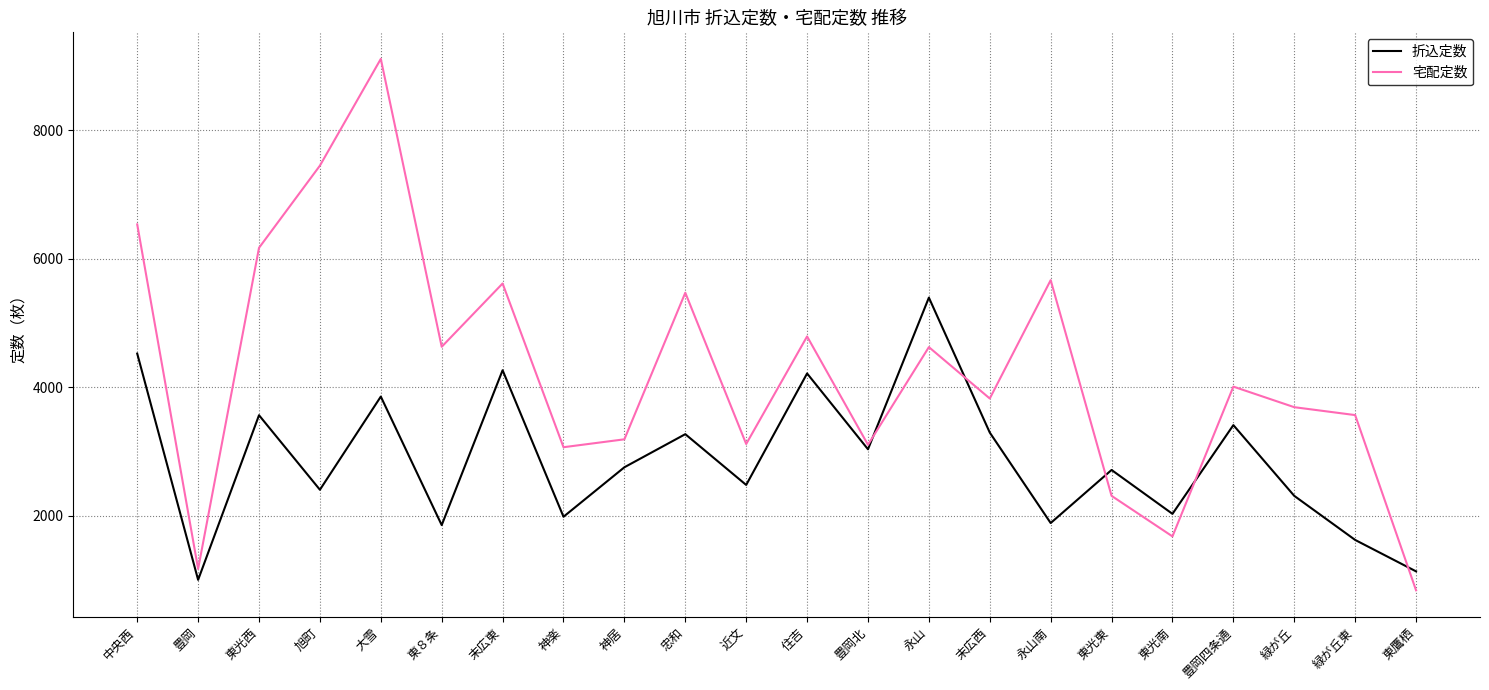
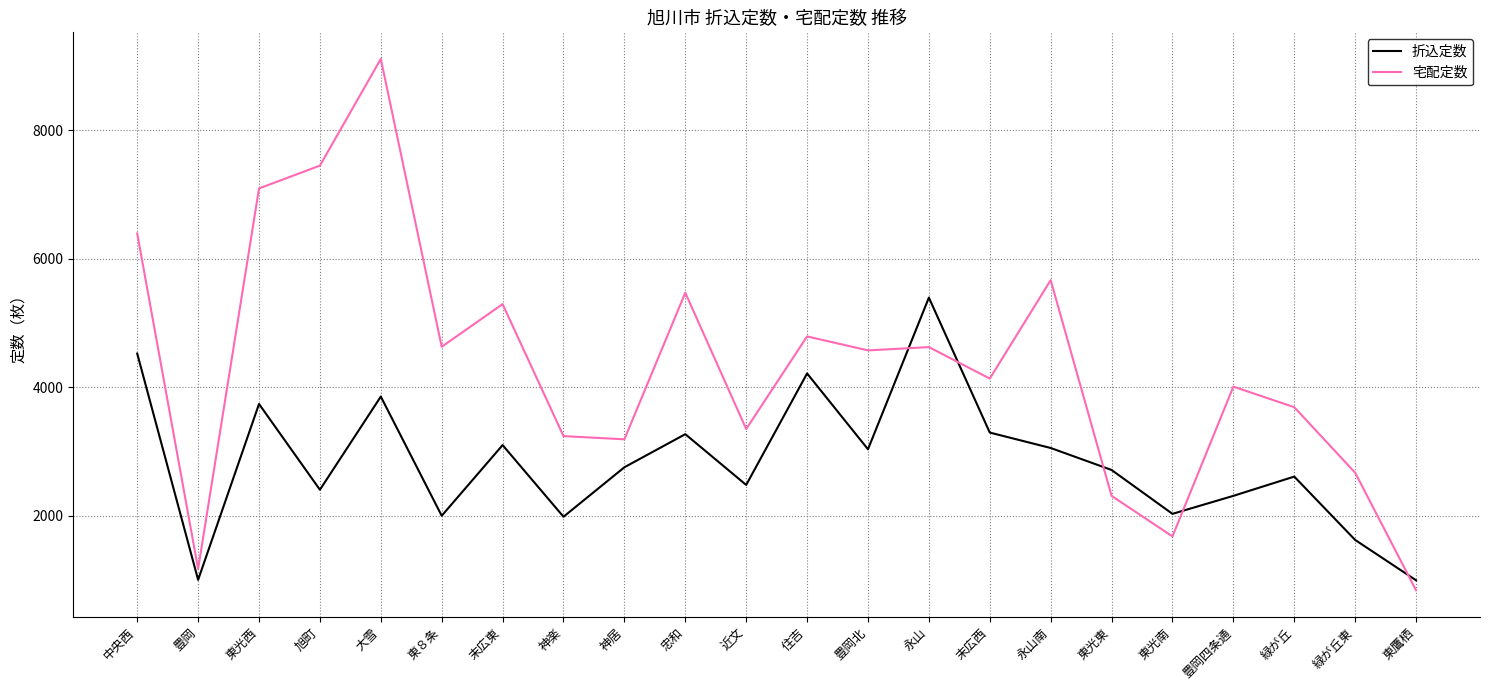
  {
    "折込定数": {
      "中央西": 4500,
      "豊岡": 1000,
-     "東光西": 3600,
+     "東光西": 3700,
      "旭町": 2400,
      "大雪": 3900,
-     "東８条": 1900,
-     "末広東": 4300,
+     "東８条": 2000,
+     "末広東": 3100,
      "神楽": 2000,
      "神居": 2800,
      "忠和": 3300,
      "近文": 2500,
      "住吉": 4200,
      "豊岡北": 3000,
      "永山": 5400,
      "末広西": 3300,
-     "永山南": 1900,
+     "永山南": 3100,
      "東光東": 2700,
      "東光南": 2000,
-     "豊岡四条通": 3400,
-     "緑が丘": 2300,
+     "豊岡四条通": 2300,
+     "緑が丘": 2600,
      "緑が丘東": 1600,
-     "東鷹栖": 1100
+     "東鷹栖": 1000
    },
    "宅配定数": {
-     "中央西": 6500,
+     "中央西": 6400,
      "豊岡": 1200,
-     "東光西": 6200,
+     "東光西": 7100,
      "旭町": 7400,
      "大雪": 9100,
      "東８条": 4600,
-     "末広東": 5600,
-     "神楽": 3100,
+     "末広東": 5300,
+     "神楽": 3200,
      "神居": 3200,
      "忠和": 5500,
-     "近文": 3100,
+     "近文": 3400,
      "住吉": 4800,
-     "豊岡北": 3100,
+     "豊岡北": 4600,
      "永山": 4600,
-     "末広西": 3800,
+     "末広西": 4100,
      "永山南": 5700,
      "東光東": 2300,
      "東光南": 1700,
      "豊岡四条通": 4000,
      "緑が丘": 3700,
-     "緑が丘東": 3600,
+     "緑が丘東": 2700,
      "東鷹栖": 800
    }
  }
